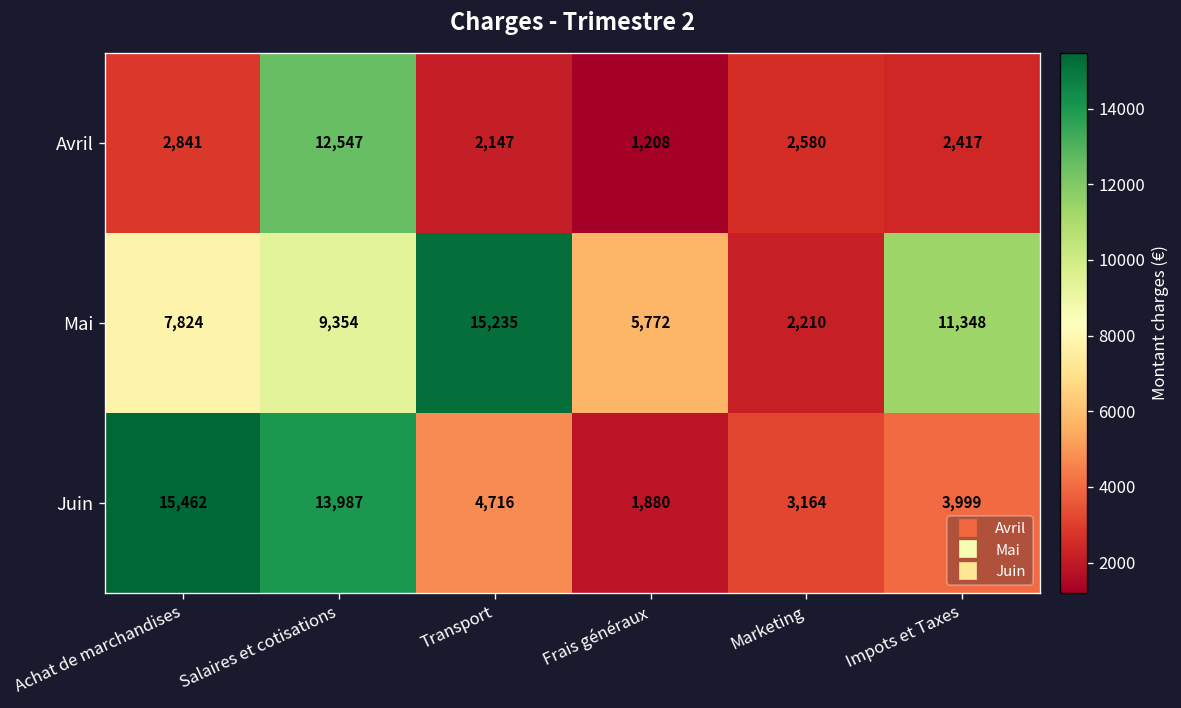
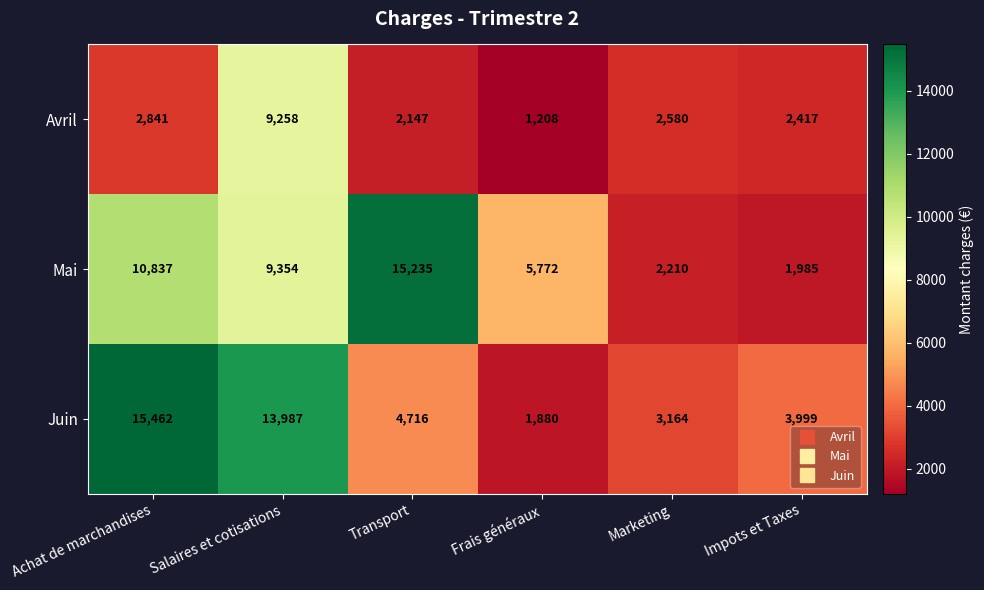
  {
    "Avril": {
      "Achat de marchandises": "2,841",
-     "Salaires et cotisations": "12,547",
+     "Salaires et cotisations": "9,258",
      "Transport": "2,147",
      "Frais généraux": "1,208",
      "Marketing": "2,580",
      "Impots et Taxes": "2,417"
    },
    "Mai": {
-     "Achat de marchandises": "7,824",
+     "Achat de marchandises": "10,837",
      "Salaires et cotisations": "9,354",
      "Transport": "15,235",
      "Frais généraux": "5,772",
      "Marketing": "2,210",
-     "Impots et Taxes": "11,348"
+     "Impots et Taxes": "1,985"
    },
    "Juin": {
      "Achat de marchandises": "15,462",
      "Salaires et cotisations": "13,987",
      "Transport": "4,716",
      "Frais généraux": "1,880",
      "Marketing": "3,164",
      "Impots et Taxes": "3,999"
    }
  }
